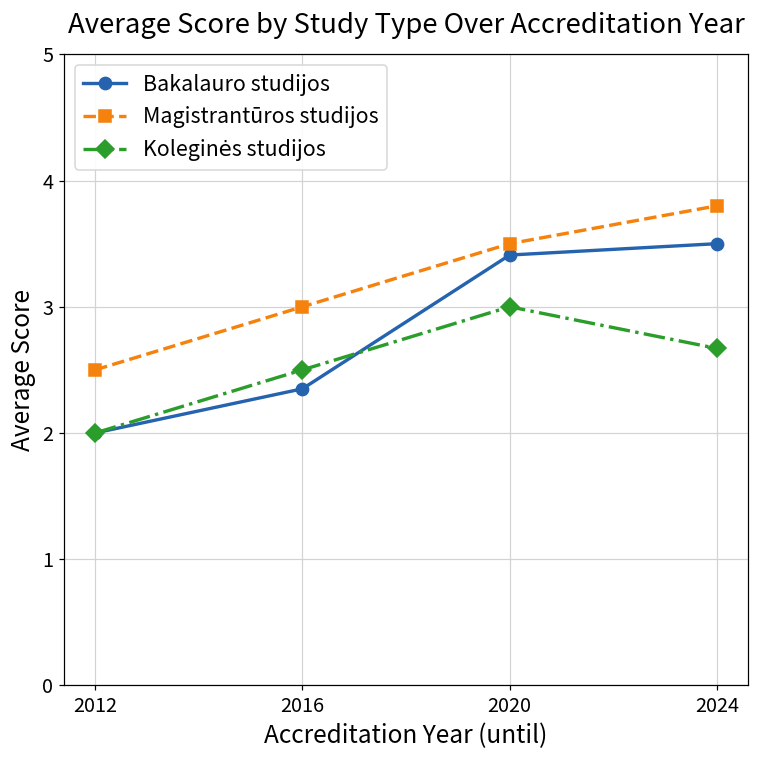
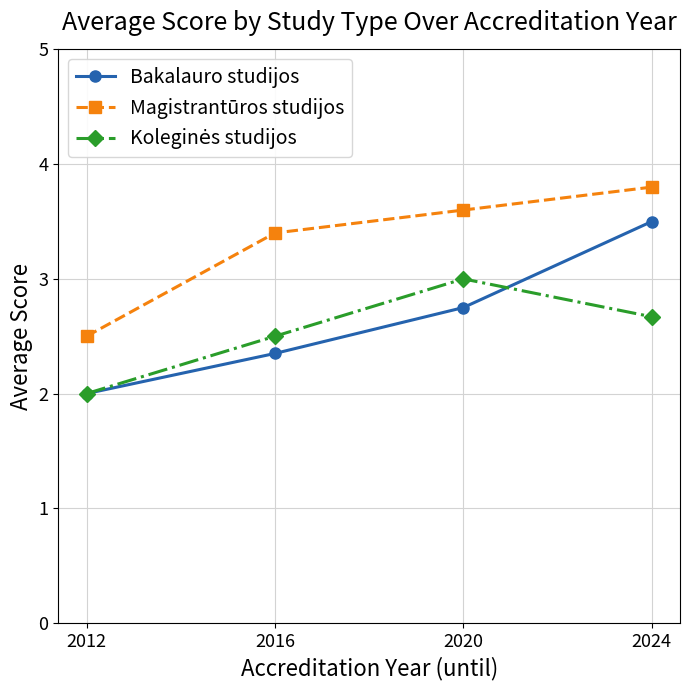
  {
    "Bakalauro studijos": {
      "2016": 2.35,
-     "2020": 3.41,
+     "2020": 2.75,
      "2024": 3.50
    },
    "Magistrantūros studijos": {
      "2012": 2.5,
-     "2016": 3.0,
-     "2020": 3.5,
+     "2016": 3.4,
+     "2020": 3.6,
      "2024": 3.8
    },
    "Koleginės studijos": {
      "2016": 2.50,
      "2020": 3.00,
      "2024": 2.67
    }
  }
